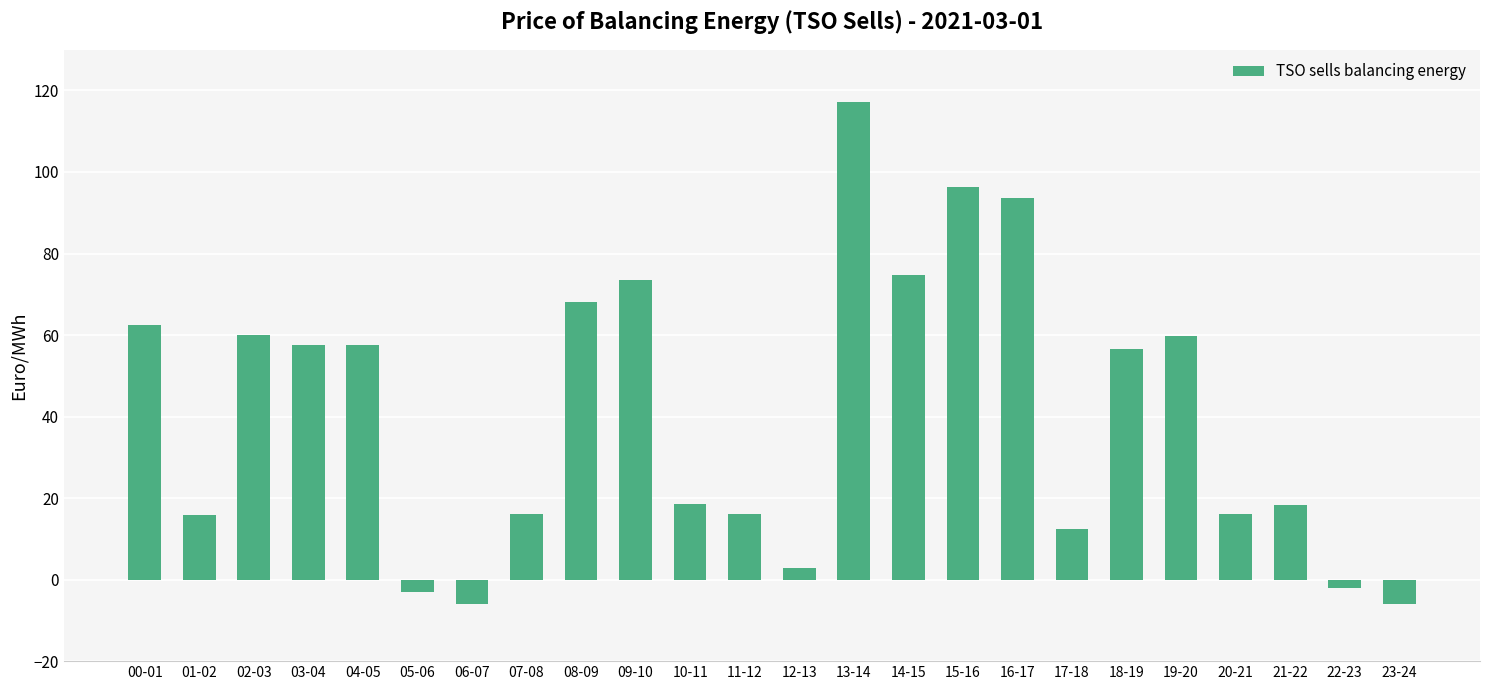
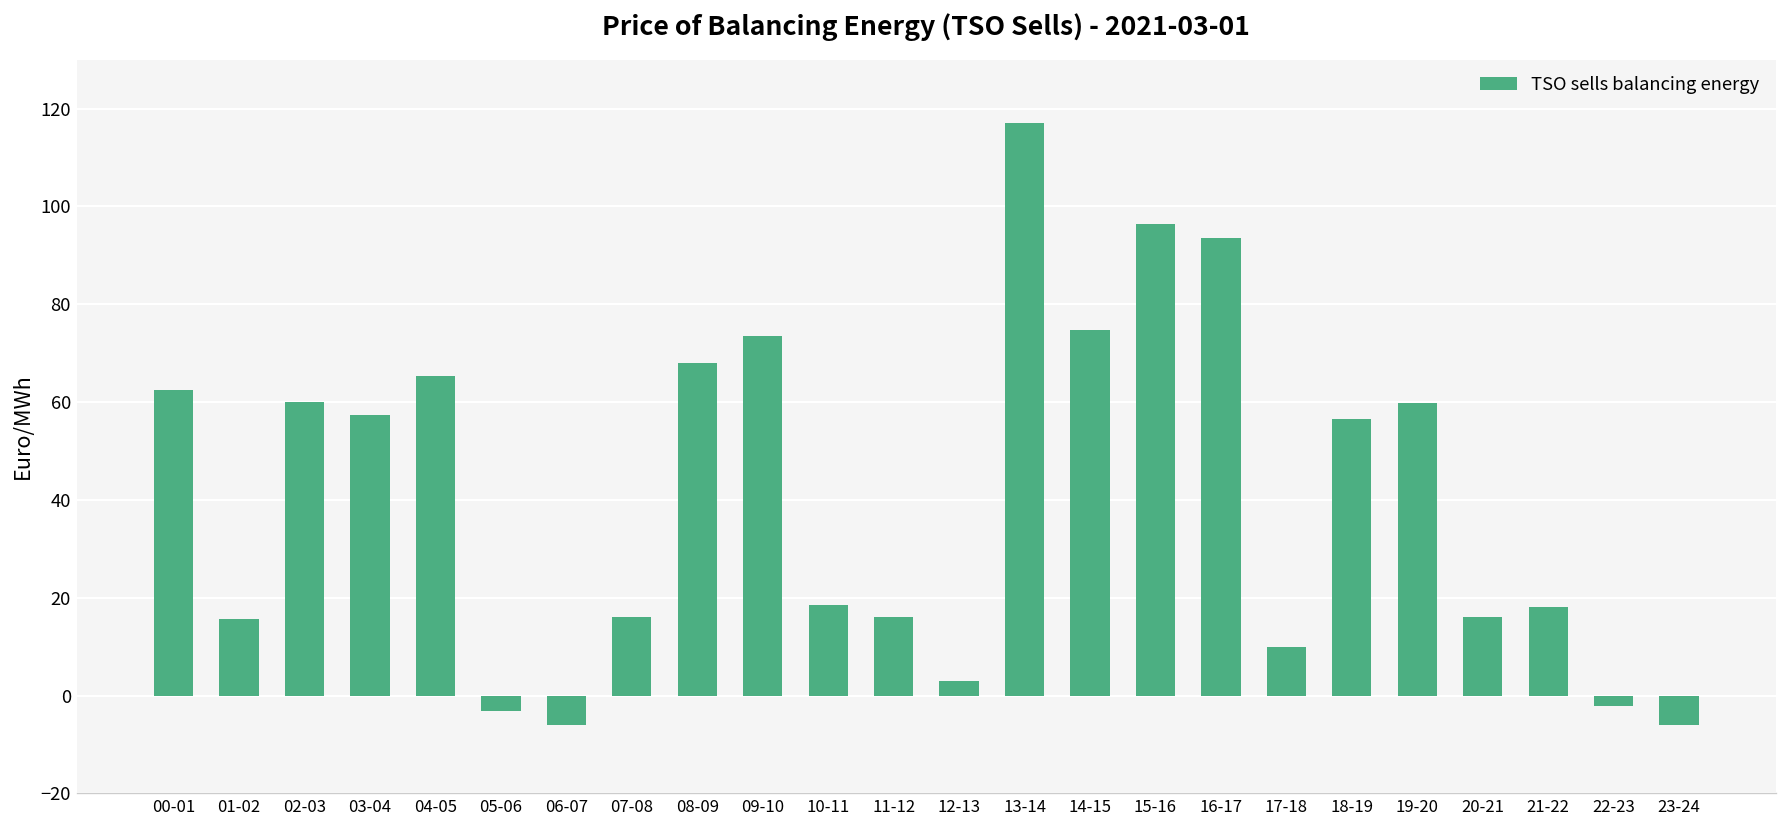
  {
    "00-01": 63,
    "01-02": 16,
    "02-03": 60,
    "03-04": 57,
-   "04-05": 57,
+   "04-05": 65,
    "05-06": -3,
    "06-07": -6,
    "07-08": 16,
    "08-09": 68,
    "09-10": 73,
    "10-11": 19,
    "11-12": 16,
    "12-13": 3,
    "13-14": 117,
    "14-15": 75,
    "15-16": 96,
    "16-17": 94,
-   "17-18": 12,
+   "17-18": 10,
    "18-19": 57,
    "19-20": 60,
    "20-21": 16,
    "21-22": 18,
    "22-23": -2,
    "23-24": -6
  }
